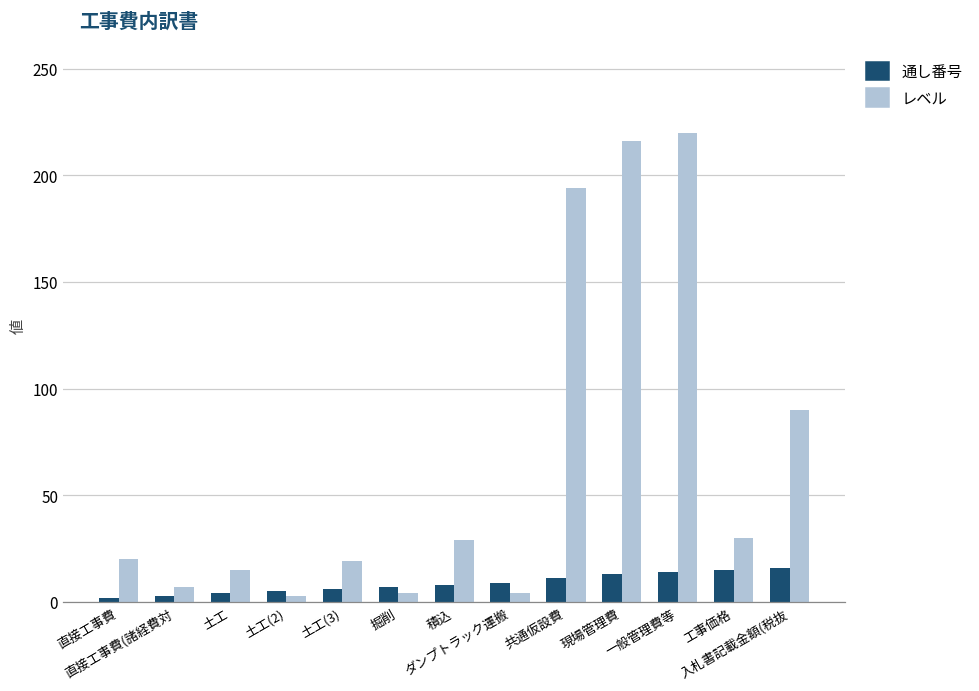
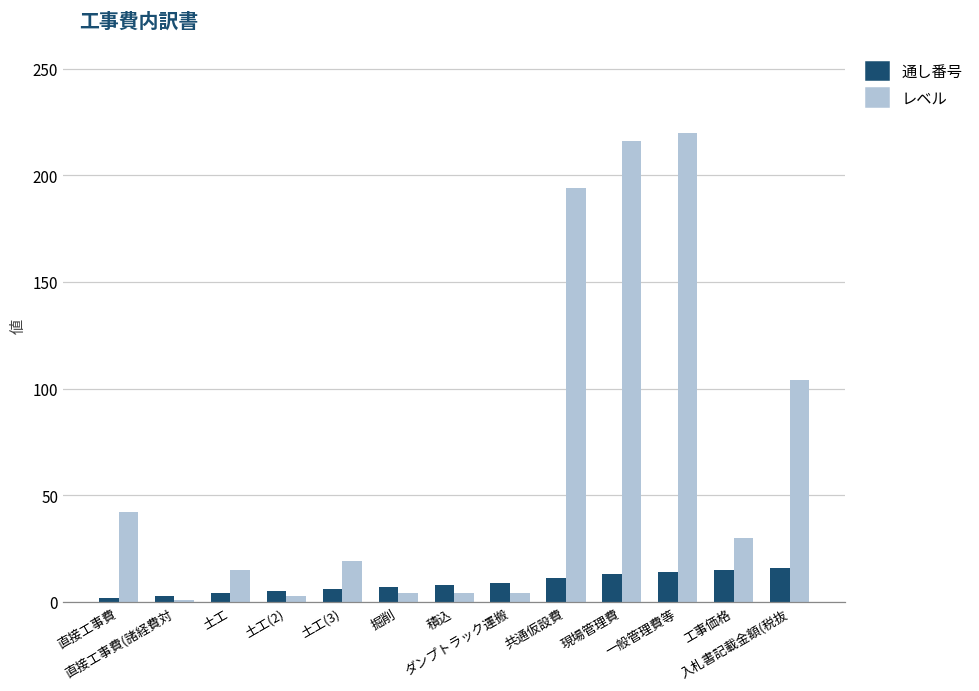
  {
    "通し番号": {
      "直接工事費": 2,
      "直接工事費(諸経費対": 3,
      "土工": 4,
      "土工(2)": 5,
      "土工(3)": 6,
      "掘削": 7,
      "積込": 8,
      "ダンプトラック運搬": 9,
      "共通仮設費": 11,
      "現場管理費": 13,
      "一般管理費等": 14,
      "工事価格": 15,
      "入札書記載金額(税抜": 16
    },
    "レベル": {
-     "直接工事費": 20,
-     "直接工事費(諸経費対": 7,
+     "直接工事費": 42,
+     "直接工事費(諸経費対": 1,
      "土工": 15,
      "土工(2)": 3,
      "土工(3)": 19,
      "掘削": 4,
-     "積込": 29,
+     "積込": 4,
      "ダンプトラック運搬": 4,
      "共通仮設費": 194,
      "現場管理費": 216,
      "一般管理費等": 220,
      "工事価格": 30,
-     "入札書記載金額(税抜": 90
+     "入札書記載金額(税抜": 104
    }
  }
